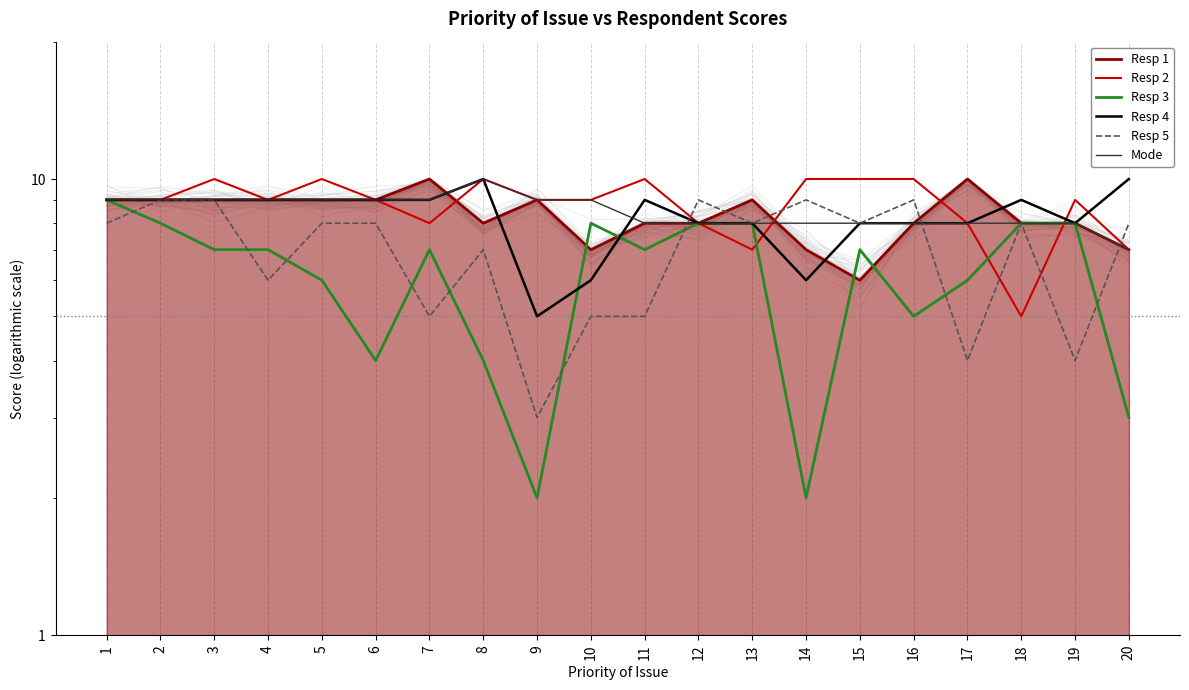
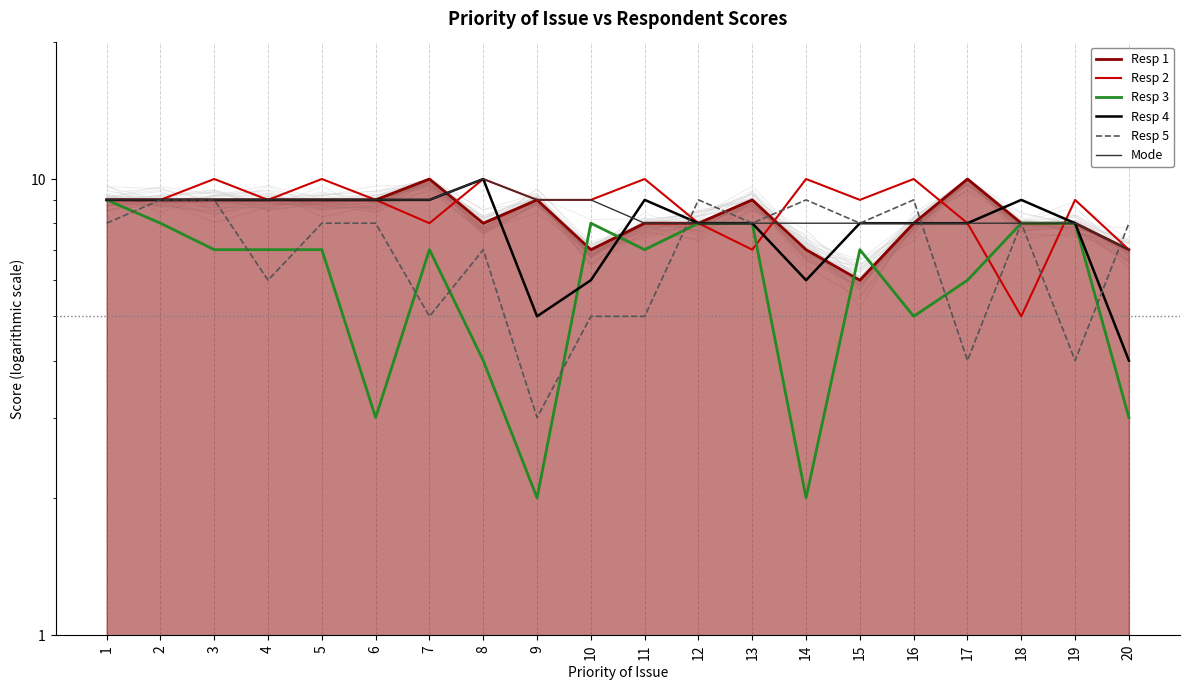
  {
    "Resp 2": {
      "3": 10,
      "5": 10,
      "7": 8,
      "11": 10,
      "13": 7,
      "14": 10,
-     "15": 10,
+     "15": 9,
      "16": 10,
      "18": 5
    },
    "Resp 3": {
      "2": 8,
      "3": 7,
      "4": 7,
-     "5": 6,
-     "6": 4,
+     "5": 7,
+     "6": 3,
      "7": 7,
      "8": 4,
      "9": 2,
      "10": 8,
      "11": 7,
      "14": 2,
      "15": 7,
      "16": 5,
      "17": 6,
      "20": 3
    },
    "Resp 4": {
      "9": 5,
      "10": 6,
      "11": 9,
      "14": 6,
      "18": 9,
-     "20": 10
+     "20": 4
    }
  }
